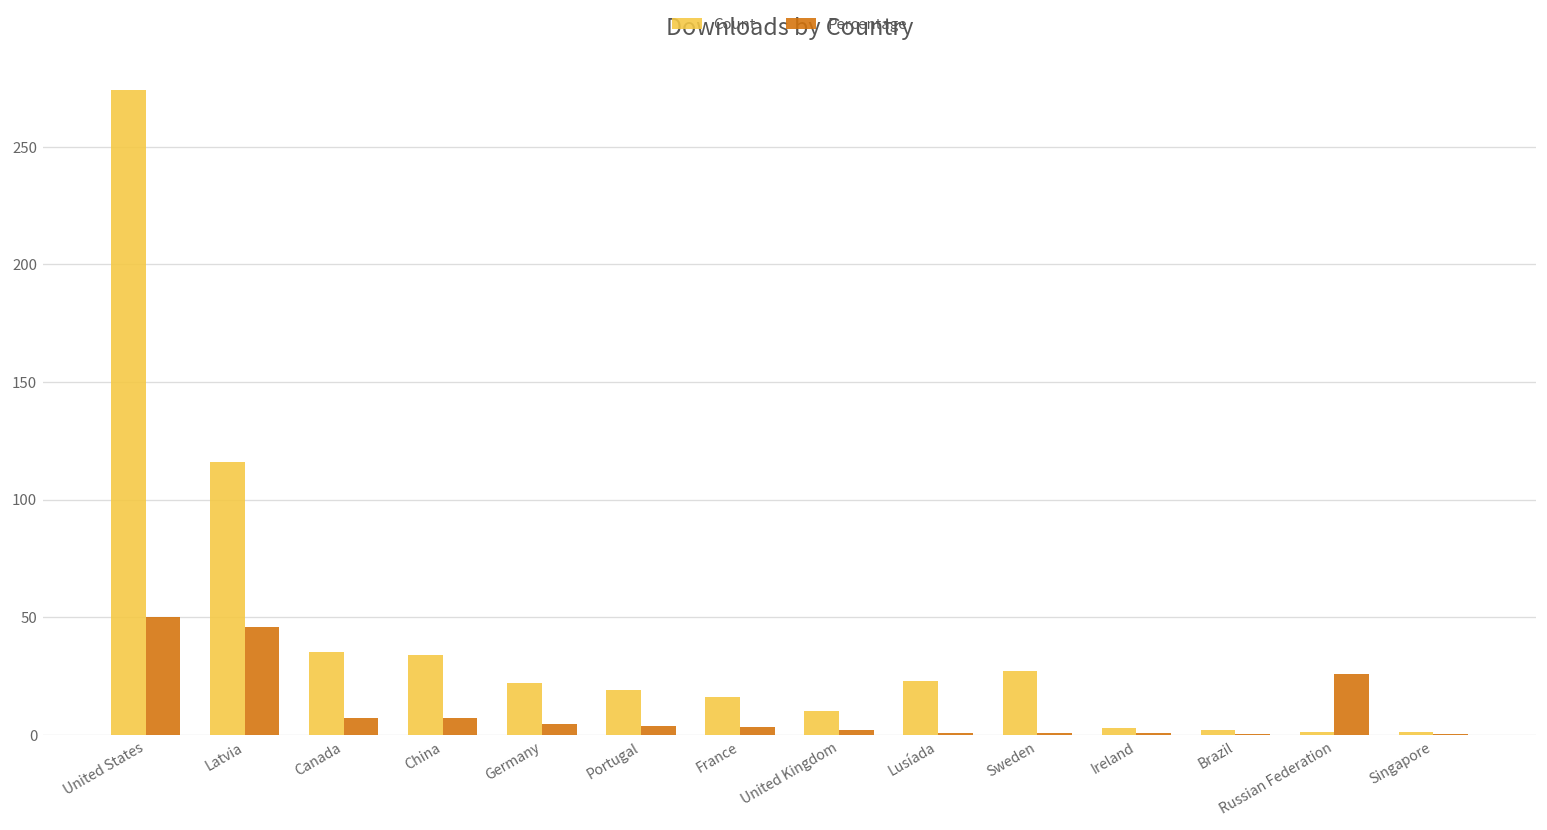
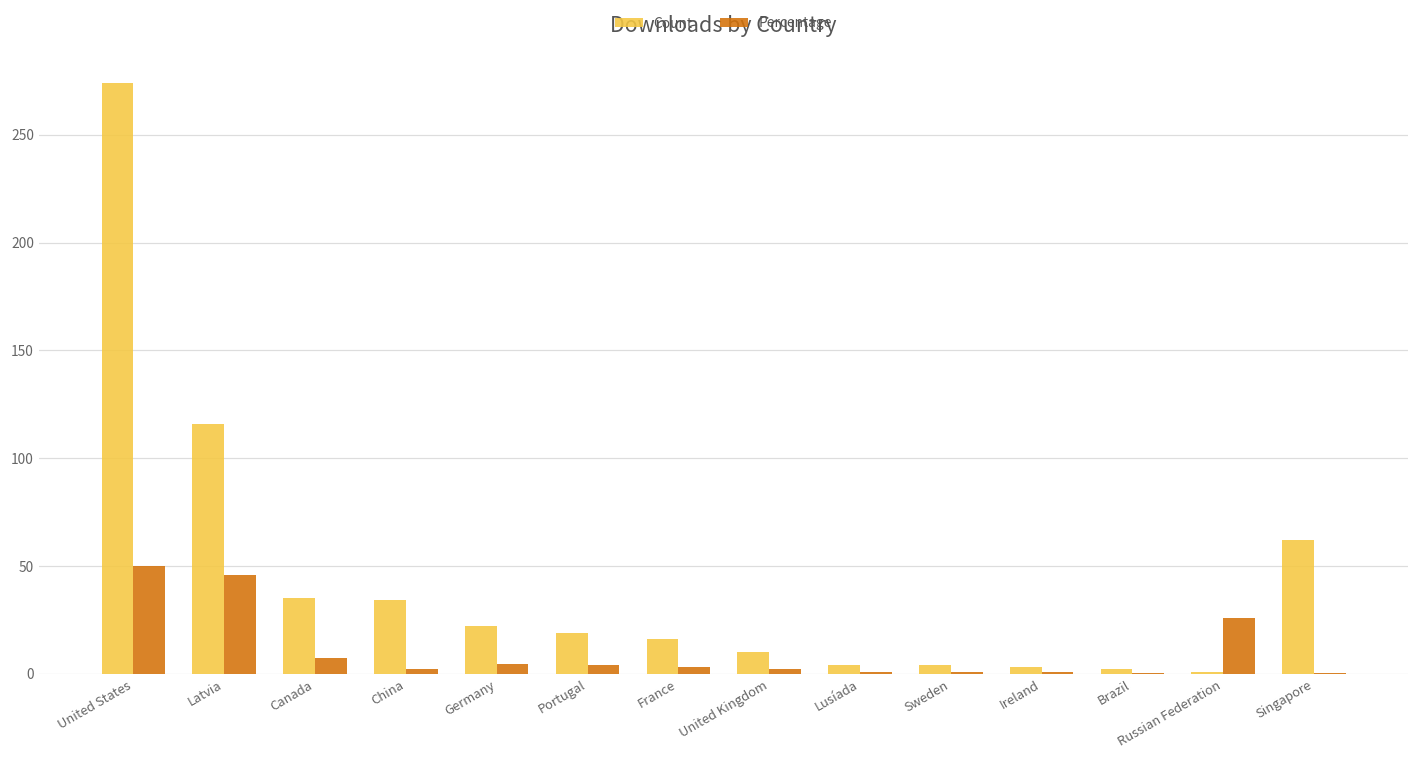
  {
    "Count": {
      "United States": 274,
      "Latvia": 116,
      "Canada": 35,
      "China": 34,
      "Germany": 22,
      "Portugal": 19,
      "France": 16,
      "United Kingdom": 10,
-     "Lusíada": 23,
-     "Sweden": 27,
+     "Lusíada": 4,
+     "Sweden": 4,
      "Ireland": 3,
      "Brazil": 2,
-     "Singapore": 1
+     "Singapore": 62
    },
    "Percentage": {
      "United States": 50,
      "Latvia": 46,
      "Canada": 7,
-     "China": 7,
+     "China": 2,
      "Germany": 5,
      "Portugal": 4,
      "France": 3,
      "United Kingdom": 2,
      "Russian Federation": 26
    }
  }
